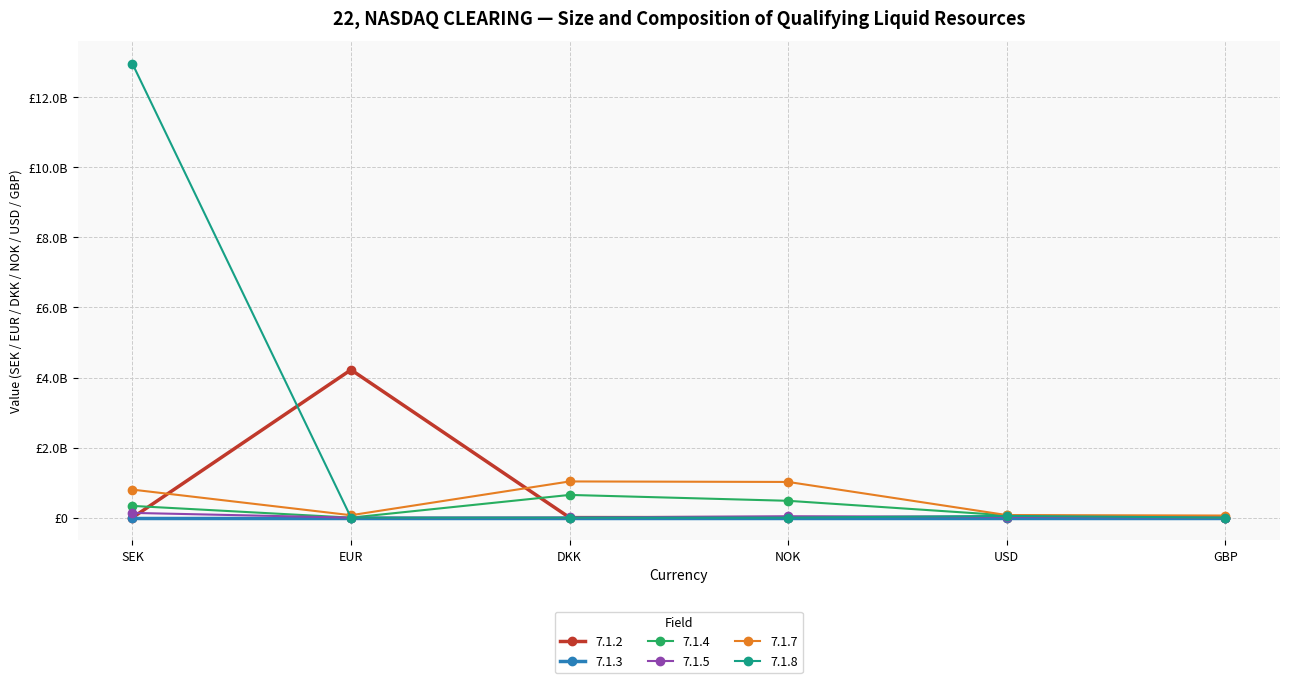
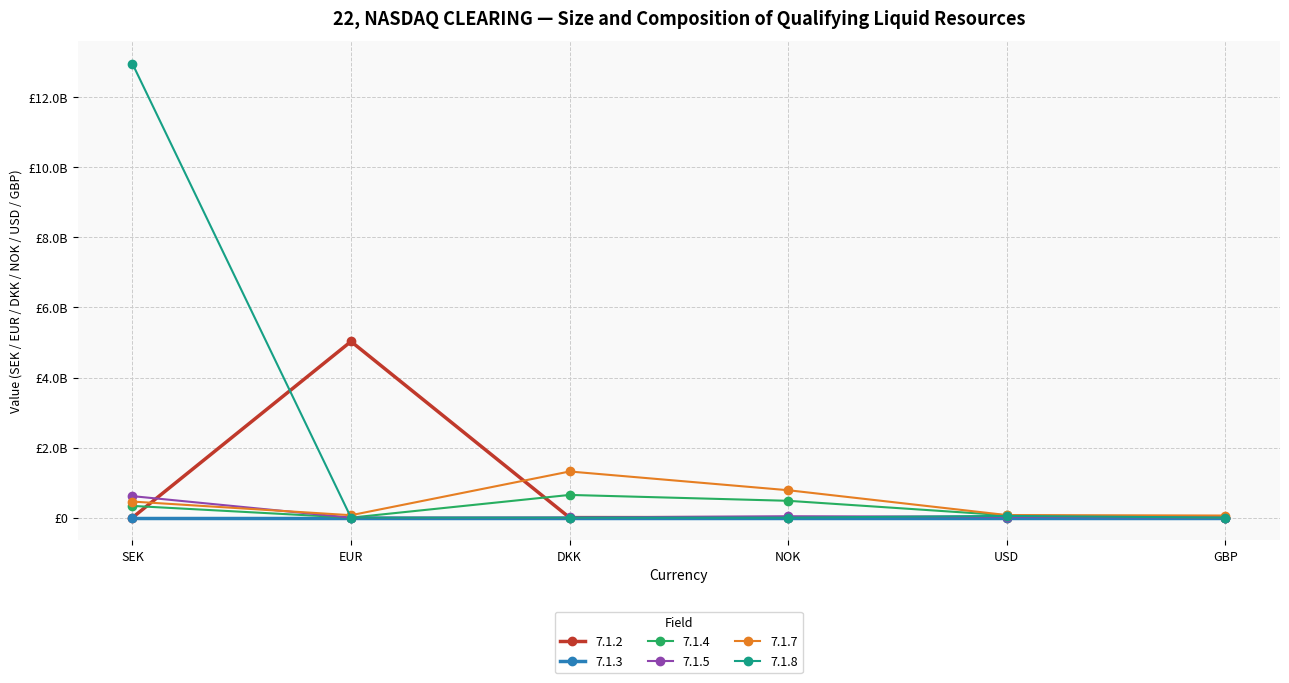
  {
    "7.1.2": {
-     "EUR": "£4200000000"
+     "EUR": "£5000000000"
    },
    "7.1.5": {
-     "SEK": "£100000000"
+     "SEK": "£600000000"
    },
    "7.1.7": {
-     "SEK": "£800000000",
-     "DKK": "£1000000000",
-     "NOK": "£1000000000"
+     "SEK": "£500000000",
+     "DKK": "£1300000000",
+     "NOK": "£800000000"
    }
  }
